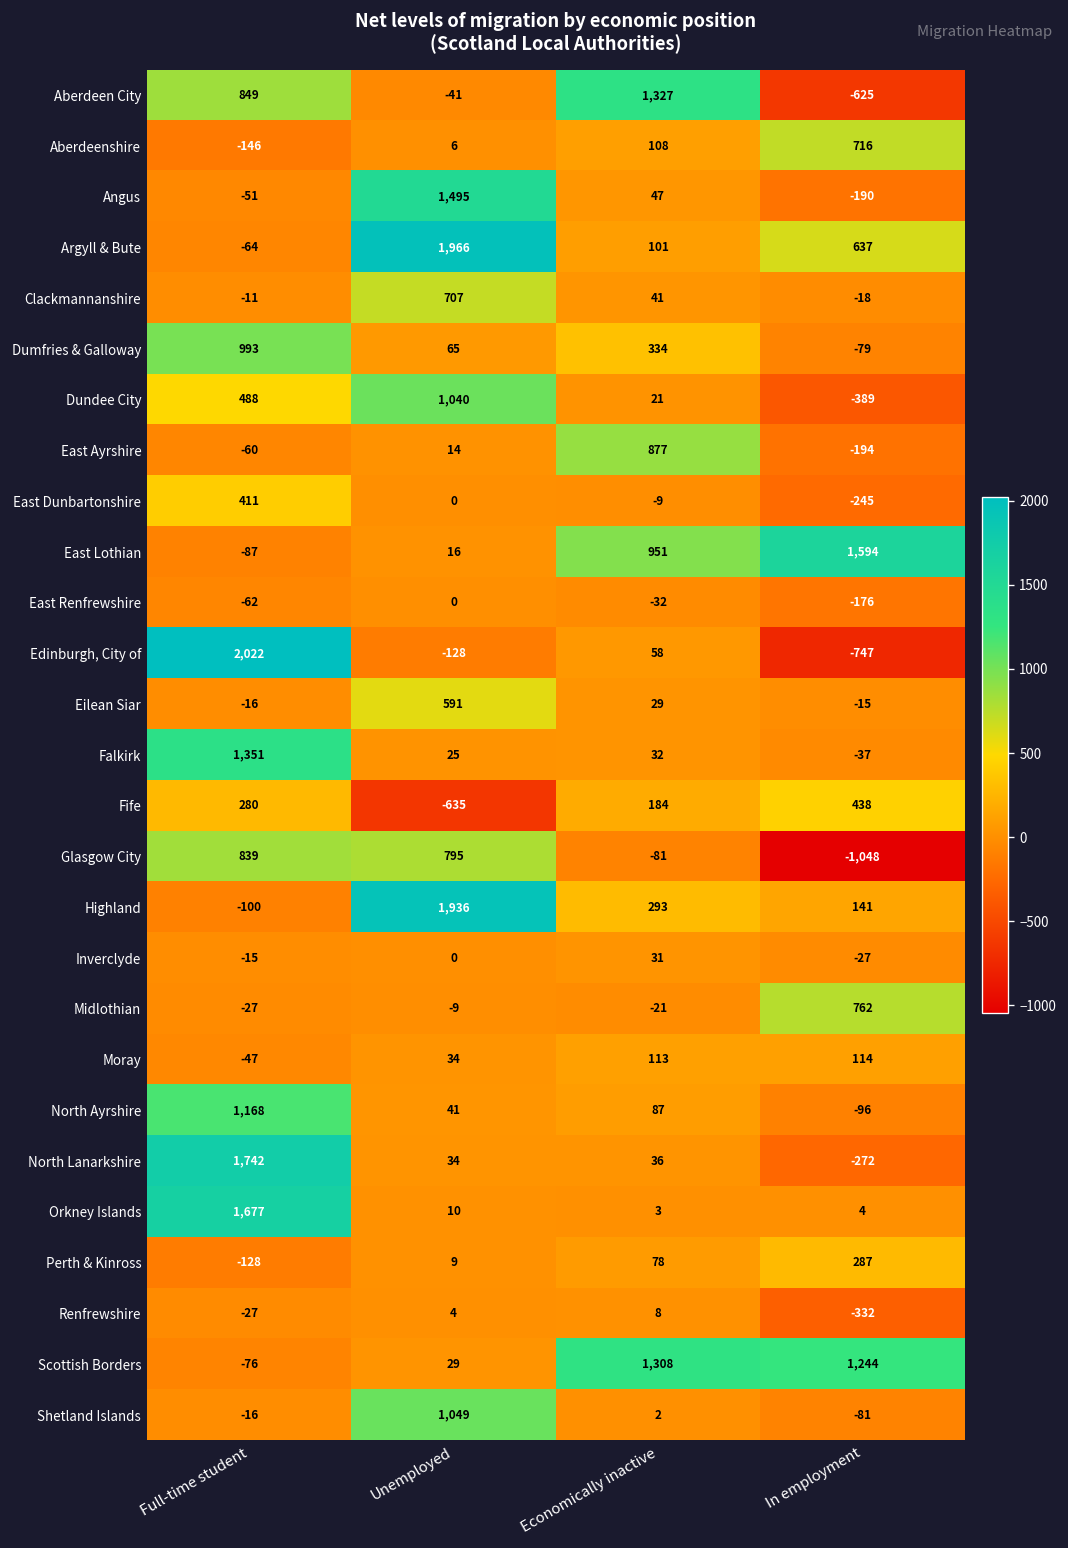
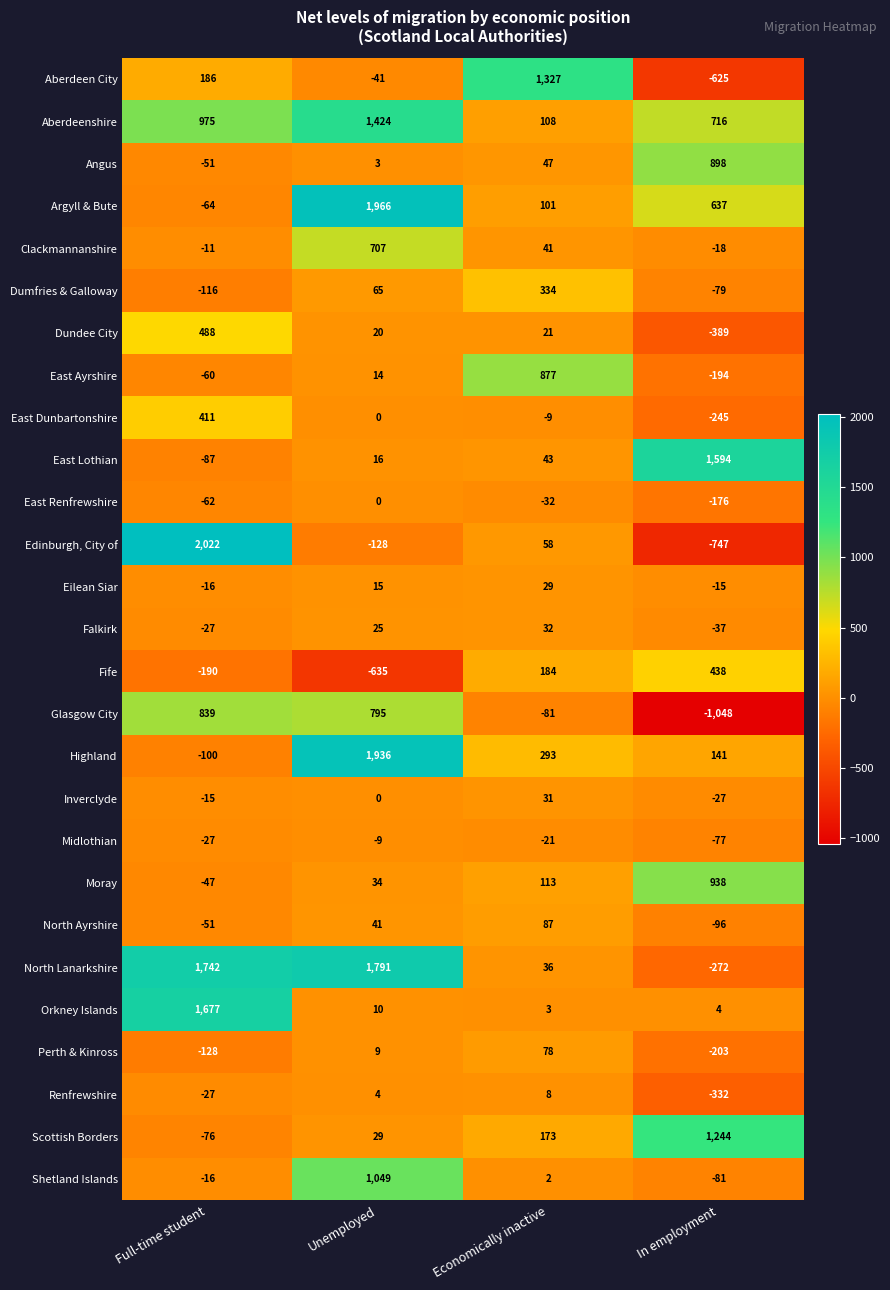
  {
    "Aberdeen City": {
-     "Full-time student": "849",
+     "Full-time student": "186",
      "Unemployed": "-41",
      "Economically inactive": "1,327",
      "In employment": "-625"
    },
    "Aberdeenshire": {
-     "Full-time student": "-146",
-     "Unemployed": "6",
+     "Full-time student": "975",
+     "Unemployed": "1,424",
      "Economically inactive": "108",
      "In employment": "716"
    },
    "Angus": {
      "Full-time student": "-51",
-     "Unemployed": "1,495",
+     "Unemployed": "3",
      "Economically inactive": "47",
-     "In employment": "-190"
+     "In employment": "898"
    },
    "Argyll & Bute": {
      "Full-time student": "-64",
      "Unemployed": "1,966",
      "Economically inactive": "101",
      "In employment": "637"
    },
    "Clackmannanshire": {
      "Full-time student": "-11",
      "Unemployed": "707",
      "Economically inactive": "41",
      "In employment": "-18"
    },
    "Dumfries & Galloway": {
-     "Full-time student": "993",
+     "Full-time student": "-116",
      "Unemployed": "65",
      "Economically inactive": "334",
      "In employment": "-79"
    },
    "Dundee City": {
      "Full-time student": "488",
-     "Unemployed": "1,040",
+     "Unemployed": "20",
      "Economically inactive": "21",
      "In employment": "-389"
    },
    "East Ayrshire": {
      "Full-time student": "-60",
      "Unemployed": "14",
      "Economically inactive": "877",
      "In employment": "-194"
    },
    "East Dunbartonshire": {
      "Full-time student": "411",
      "Unemployed": "0",
      "Economically inactive": "-9",
      "In employment": "-245"
    },
    "East Lothian": {
      "Full-time student": "-87",
      "Unemployed": "16",
-     "Economically inactive": "951",
+     "Economically inactive": "43",
      "In employment": "1,594"
    },
    "East Renfrewshire": {
      "Full-time student": "-62",
      "Unemployed": "0",
      "Economically inactive": "-32",
      "In employment": "-176"
    },
    "Edinburgh, City of": {
      "Full-time student": "2,022",
      "Unemployed": "-128",
      "Economically inactive": "58",
      "In employment": "-747"
    },
    "Eilean Siar": {
      "Full-time student": "-16",
-     "Unemployed": "591",
+     "Unemployed": "15",
      "Economically inactive": "29",
      "In employment": "-15"
    },
    "Falkirk": {
-     "Full-time student": "1,351",
+     "Full-time student": "-27",
      "Unemployed": "25",
      "Economically inactive": "32",
      "In employment": "-37"
    },
    "Fife": {
-     "Full-time student": "280",
+     "Full-time student": "-190",
      "Unemployed": "-635",
      "Economically inactive": "184",
      "In employment": "438"
    },
    "Glasgow City": {
      "Full-time student": "839",
      "Unemployed": "795",
      "Economically inactive": "-81",
      "In employment": "-1,048"
    },
    "Highland": {
      "Full-time student": "-100",
      "Unemployed": "1,936",
      "Economically inactive": "293",
      "In employment": "141"
    },
    "Inverclyde": {
      "Full-time student": "-15",
      "Unemployed": "0",
      "Economically inactive": "31",
      "In employment": "-27"
    },
    "Midlothian": {
      "Full-time student": "-27",
      "Unemployed": "-9",
      "Economically inactive": "-21",
-     "In employment": "762"
+     "In employment": "-77"
    },
    "Moray": {
      "Full-time student": "-47",
      "Unemployed": "34",
      "Economically inactive": "113",
-     "In employment": "114"
+     "In employment": "938"
    },
    "North Ayrshire": {
-     "Full-time student": "1,168",
+     "Full-time student": "-51",
      "Unemployed": "41",
      "Economically inactive": "87",
      "In employment": "-96"
    },
    "North Lanarkshire": {
      "Full-time student": "1,742",
-     "Unemployed": "34",
+     "Unemployed": "1,791",
      "Economically inactive": "36",
      "In employment": "-272"
    },
    "Orkney Islands": {
      "Full-time student": "1,677",
      "Unemployed": "10",
      "Economically inactive": "3",
      "In employment": "4"
    },
    "Perth & Kinross": {
      "Full-time student": "-128",
      "Unemployed": "9",
      "Economically inactive": "78",
-     "In employment": "287"
+     "In employment": "-203"
    },
    "Renfrewshire": {
      "Full-time student": "-27",
      "Unemployed": "4",
      "Economically inactive": "8",
      "In employment": "-332"
    },
    "Scottish Borders": {
      "Full-time student": "-76",
      "Unemployed": "29",
-     "Economically inactive": "1,308",
+     "Economically inactive": "173",
      "In employment": "1,244"
    },
    "Shetland Islands": {
      "Full-time student": "-16",
      "Unemployed": "1,049",
      "Economically inactive": "2",
      "In employment": "-81"
    }
  }
